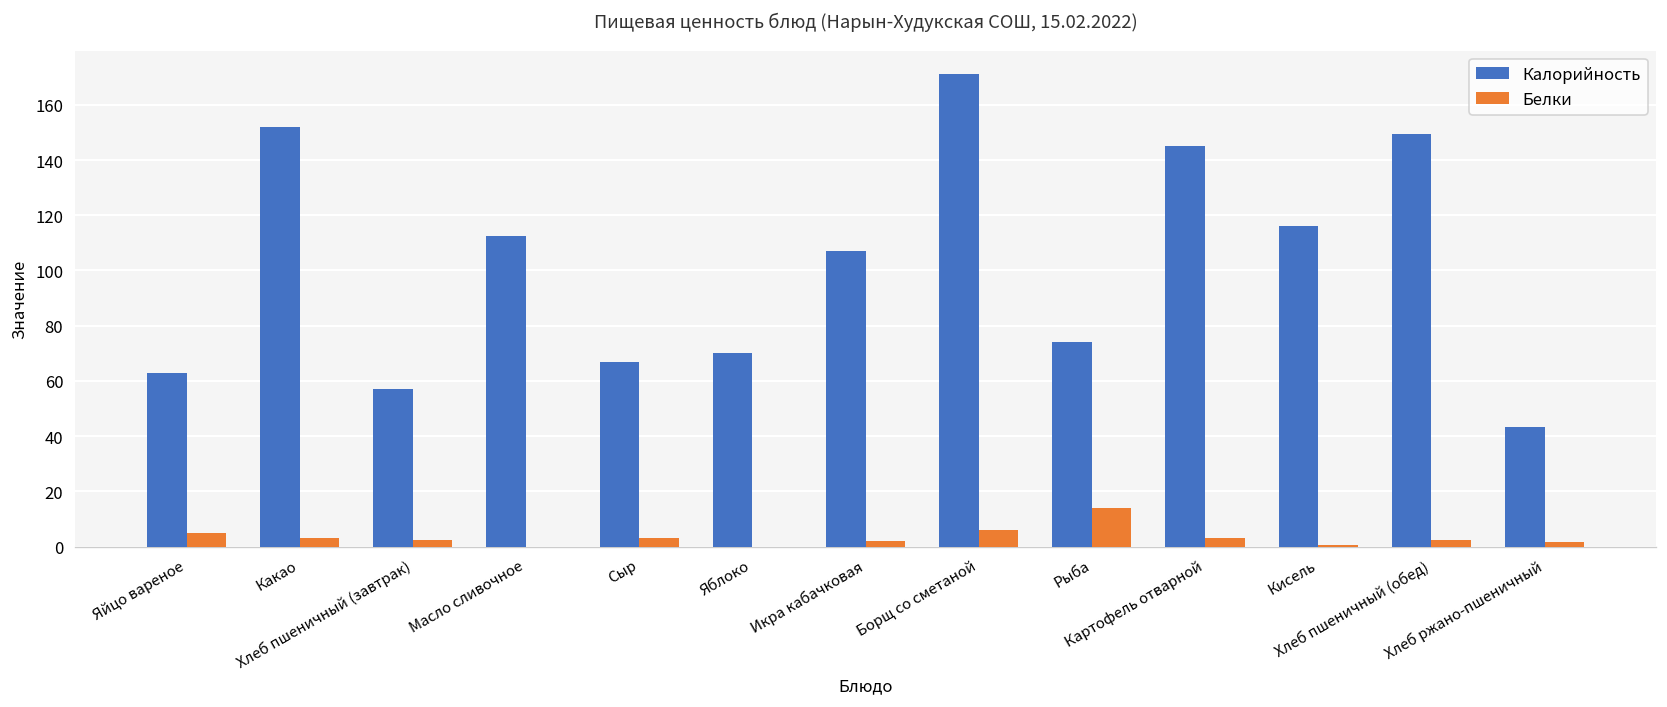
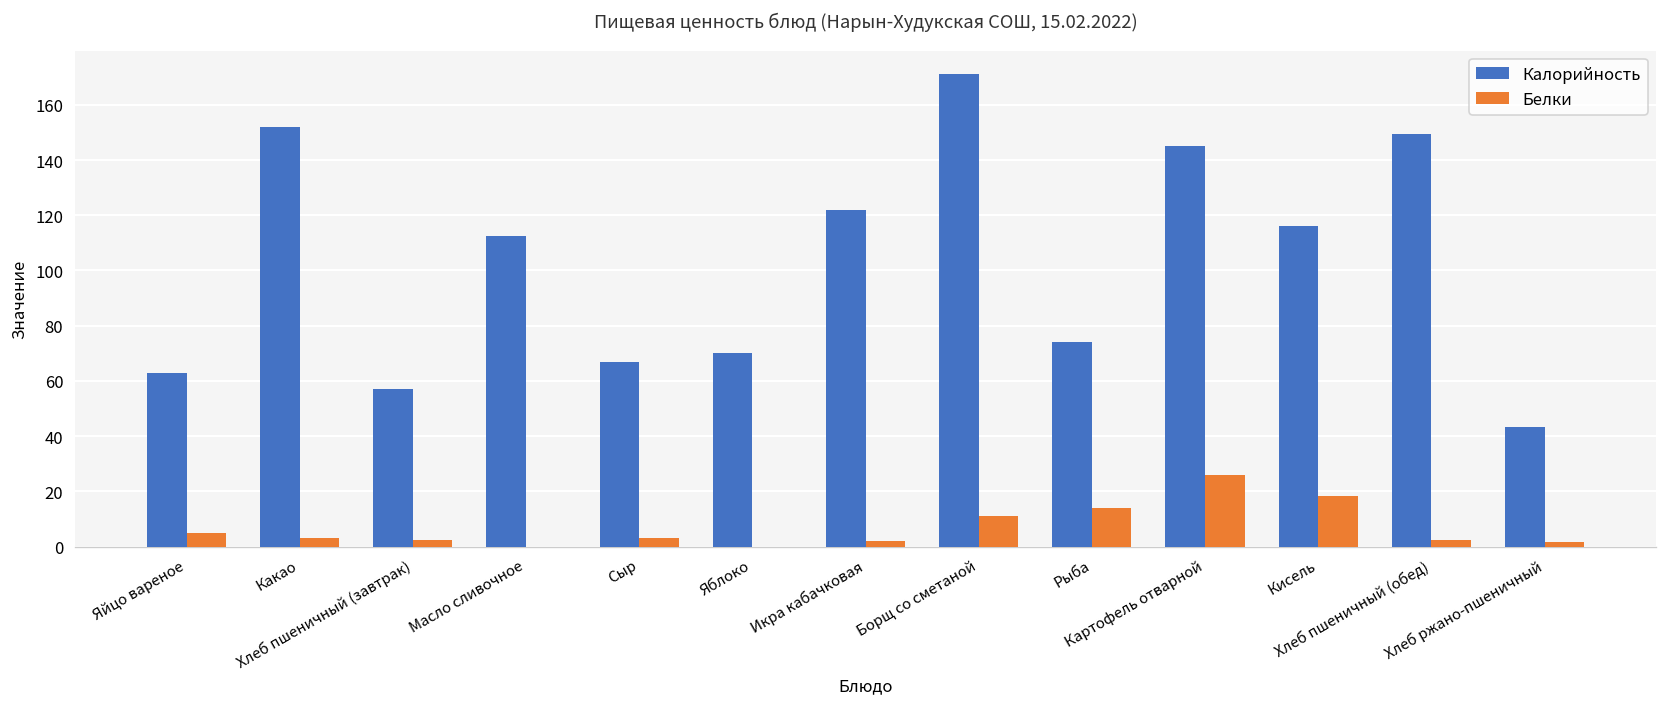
  {
    "Калорийность": {
      "Яйцо вареное": 63,
      "Какао": 152,
      "Хлеб пшеничный (завтрак)": 57,
      "Масло сливочное": 113,
      "Сыр": 67,
      "Яблоко": 70,
-     "Икра кабачковая": 107,
+     "Икра кабачковая": 122,
      "Борщ со сметаной": 171,
      "Рыба": 74,
      "Картофель отварной": 145,
      "Кисель": 116,
      "Хлеб пшеничный (обед)": 150,
      "Хлеб ржано-пшеничный": 44
    },
    "Белки": {
      "Яйцо вареное": 5,
      "Какао": 3,
      "Хлеб пшеничный (завтрак)": 2,
      "Масло сливочное": 0,
      "Сыр": 3,
      "Яблоко": 0,
      "Икра кабачковая": 2,
-     "Борщ со сметаной": 6,
+     "Борщ со сметаной": 11,
      "Рыба": 14,
-     "Картофель отварной": 3,
-     "Кисель": 1,
+     "Картофель отварной": 26,
+     "Кисель": 19,
      "Хлеб пшеничный (обед)": 2,
      "Хлеб ржано-пшеничный": 2
    }
  }
